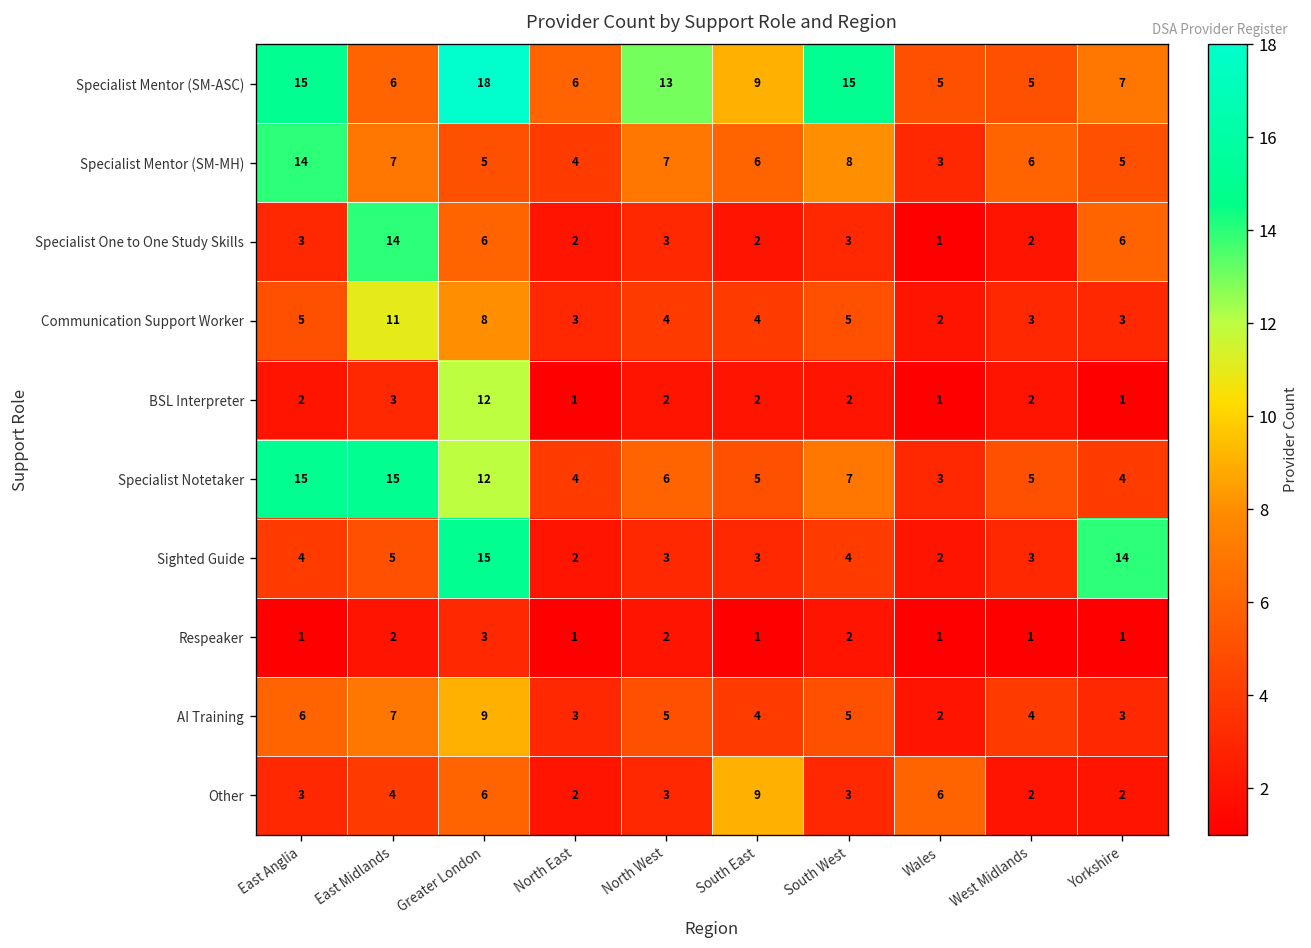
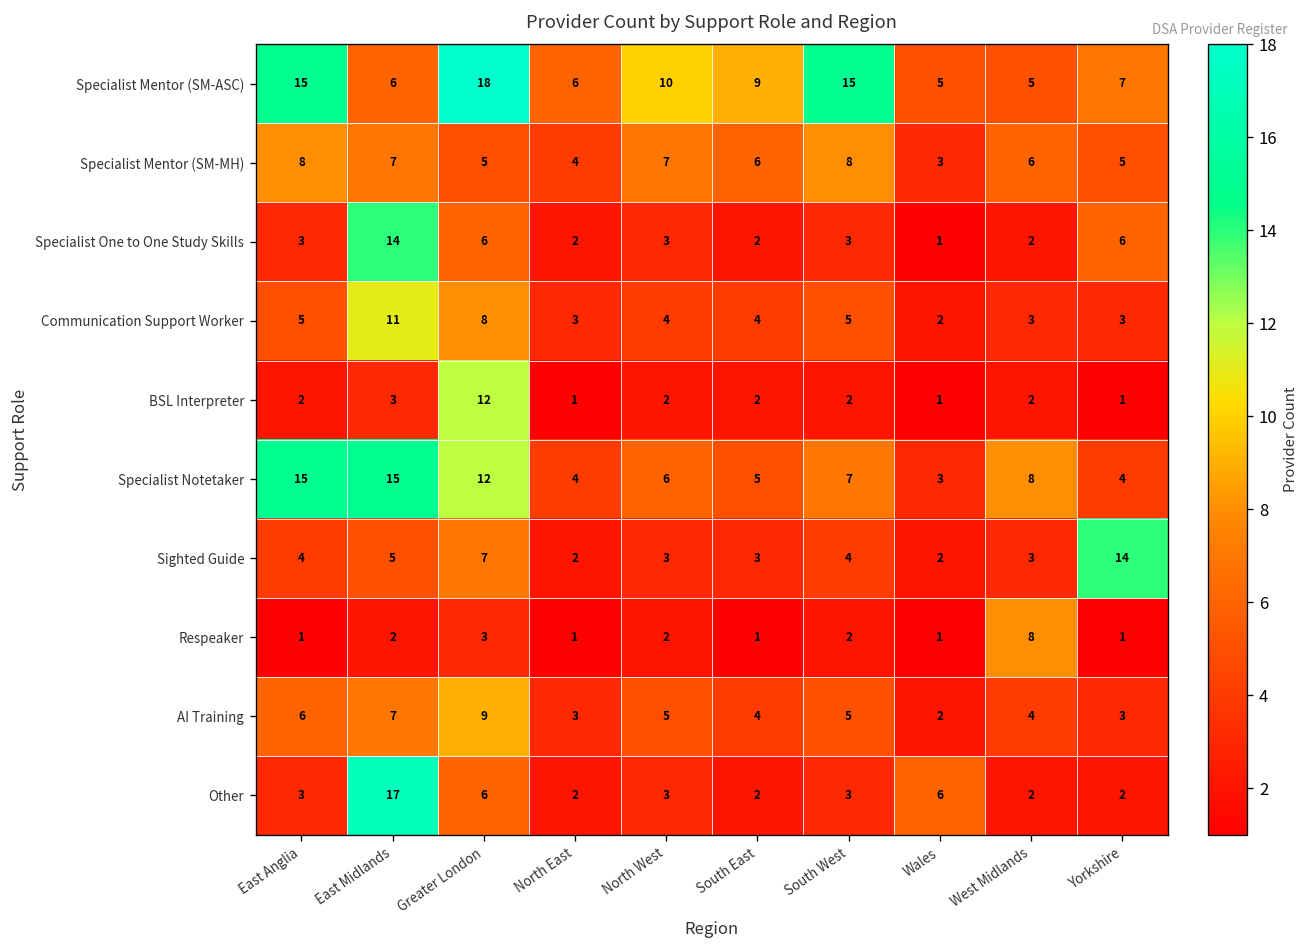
  {
    "Specialist Mentor (SM-ASC)": {
      "East Anglia": 15,
      "East Midlands": 6,
      "Greater London": 18,
      "North East": 6,
-     "North West": 13,
+     "North West": 10,
      "South East": 9,
      "South West": 15,
      "Wales": 5,
      "West Midlands": 5,
      "Yorkshire": 7
    },
    "Specialist Mentor (SM-MH)": {
-     "East Anglia": 14,
+     "East Anglia": 8,
      "East Midlands": 7,
      "Greater London": 5,
      "North East": 4,
      "North West": 7,
      "South East": 6,
      "South West": 8,
      "Wales": 3,
      "West Midlands": 6,
      "Yorkshire": 5
    },
    "Specialist One to One Study Skills": {
      "East Anglia": 3,
      "East Midlands": 14,
      "Greater London": 6,
      "North East": 2,
      "North West": 3,
      "South East": 2,
      "South West": 3,
      "Wales": 1,
      "West Midlands": 2,
      "Yorkshire": 6
    },
    "Communication Support Worker": {
      "East Anglia": 5,
      "East Midlands": 11,
      "Greater London": 8,
      "North East": 3,
      "North West": 4,
      "South East": 4,
      "South West": 5,
      "Wales": 2,
      "West Midlands": 3,
      "Yorkshire": 3
    },
    "BSL Interpreter": {
      "East Anglia": 2,
      "East Midlands": 3,
      "Greater London": 12,
      "North East": 1,
      "North West": 2,
      "South East": 2,
      "South West": 2,
      "Wales": 1,
      "West Midlands": 2,
      "Yorkshire": 1
    },
    "Specialist Notetaker": {
      "East Anglia": 15,
      "East Midlands": 15,
      "Greater London": 12,
      "North East": 4,
      "North West": 6,
      "South East": 5,
      "South West": 7,
      "Wales": 3,
-     "West Midlands": 5,
+     "West Midlands": 8,
      "Yorkshire": 4
    },
    "Sighted Guide": {
      "East Anglia": 4,
      "East Midlands": 5,
-     "Greater London": 15,
+     "Greater London": 7,
      "North East": 2,
      "North West": 3,
      "South East": 3,
      "South West": 4,
      "Wales": 2,
      "West Midlands": 3,
      "Yorkshire": 14
    },
    "Respeaker": {
      "East Anglia": 1,
      "East Midlands": 2,
      "Greater London": 3,
      "North East": 1,
      "North West": 2,
      "South East": 1,
      "South West": 2,
      "Wales": 1,
-     "West Midlands": 1,
+     "West Midlands": 8,
      "Yorkshire": 1
    },
    "AI Training": {
      "East Anglia": 6,
      "East Midlands": 7,
      "Greater London": 9,
      "North East": 3,
      "North West": 5,
      "South East": 4,
      "South West": 5,
      "Wales": 2,
      "West Midlands": 4,
      "Yorkshire": 3
    },
    "Other": {
      "East Anglia": 3,
-     "East Midlands": 4,
+     "East Midlands": 17,
      "Greater London": 6,
      "North East": 2,
      "North West": 3,
-     "South East": 9,
+     "South East": 2,
      "South West": 3,
      "Wales": 6,
      "West Midlands": 2,
      "Yorkshire": 2
    }
  }
